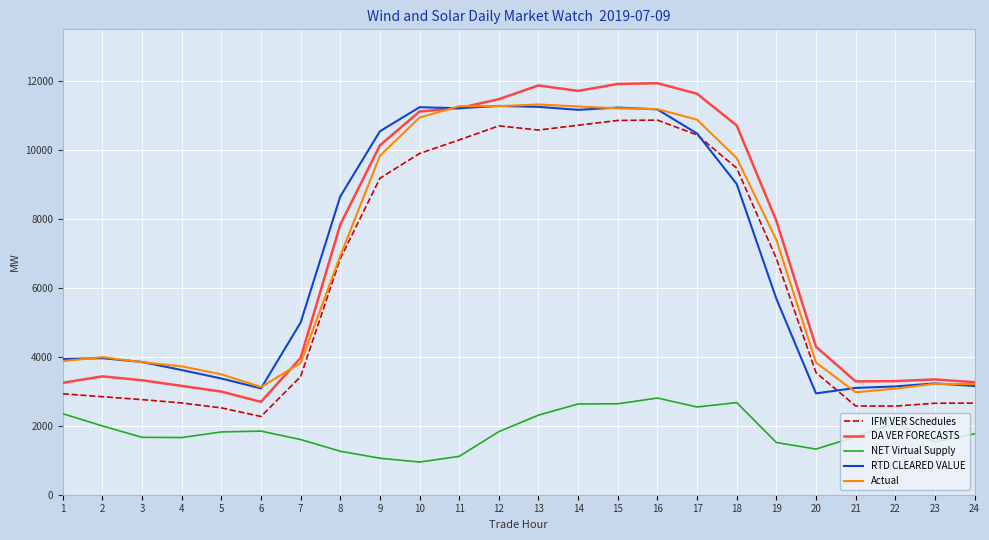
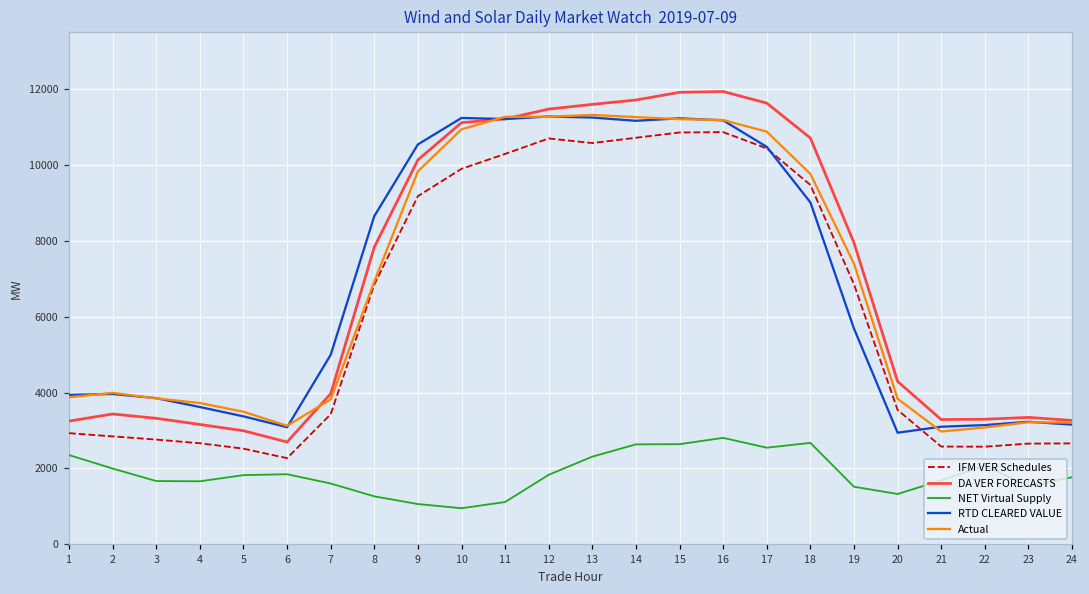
  {
    "IFM VER Schedules": {
      "1": 2900,
      "2": 2800,
      "3": 2800,
      "4": 2700,
      "5": 2500,
      "6": 2300,
      "7": 3400,
      "8": 6800,
      "9": 9200,
      "10": 9900,
      "11": 10300,
      "12": 10700,
      "13": 10600,
      "14": 10700,
      "15": 10900,
      "16": 10900,
      "18": 9500,
      "19": 6900,
      "20": 3500,
      "21": 2600,
      "22": 2600,
      "23": 2700,
      "24": 2700
    },
    "DA VER FORECASTS": {
      "1": 3200,
      "2": 3400,
      "3": 3300,
      "4": 3200,
      "5": 3000,
      "6": 2700,
      "7": 4000,
      "8": 7800,
      "9": 10100,
      "10": 11100,
      "12": 11500,
-     "13": 11900,
+     "13": 11600,
      "14": 11700,
      "15": 11900,
      "16": 11900,
      "17": 11600,
      "18": 10700,
      "19": 7900,
      "20": 4300,
      "21": 3300,
      "22": 3300,
      "23": 3300
    },
    "NET Virtual Supply": {
      "1": 2400,
      "2": 2000,
      "3": 1700,
      "4": 1700,
      "5": 1800,
      "6": 1800,
      "7": 1600,
      "8": 1300,
      "9": 1100,
      "10": 900,
      "11": 1100,
      "12": 1800,
      "13": 2300,
      "14": 2600,
      "15": 2600,
      "16": 2800,
      "17": 2500,
      "18": 2700,
      "19": 1500,
      "20": 1300,
      "24": 1800
    },
    "RTD CLEARED VALUE": {
      "4": 3600,
      "5": 3400,
      "7": 5000,
      "8": 8700,
      "9": 10500,
      "10": 11200,
      "14": 11200,
      "18": 9000,
      "19": 5700,
      "20": 2900,
      "21": 3100
    },
    "Actual": {
      "4": 3700,
      "5": 3500,
      "7": 3800,
      "8": 6900,
      "9": 9800,
      "10": 10900,
      "14": 11300,
      "17": 10900,
      "18": 9800,
      "19": 7400,
      "20": 3800,
      "21": 3000
    }
  }
